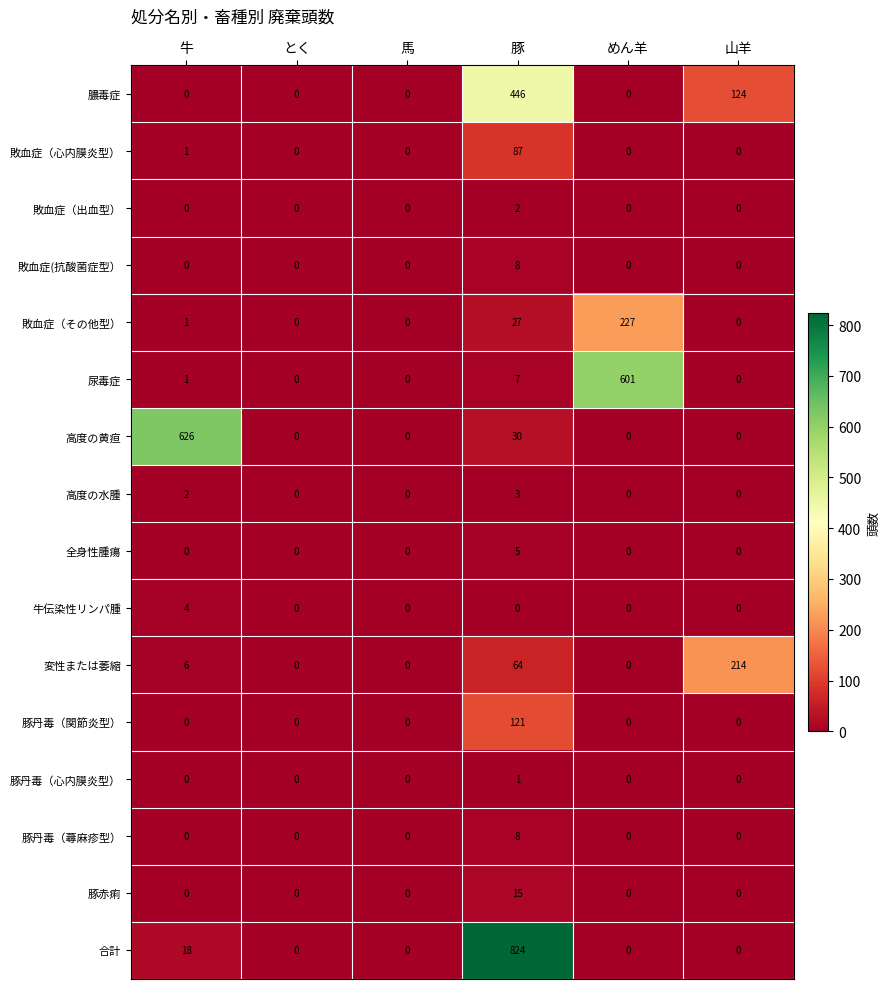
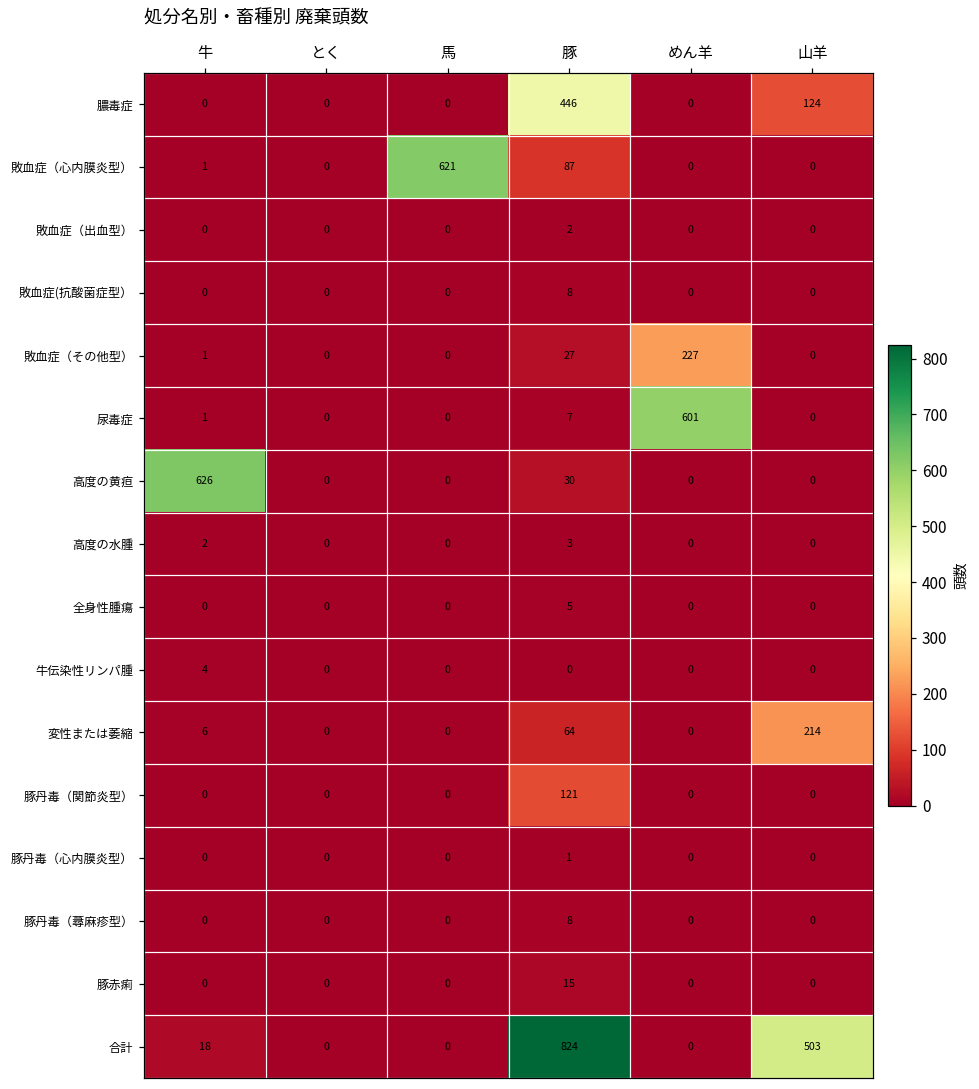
  {
    "膿毒症": {
      "牛": 0,
      "とく": 0,
      "馬": 0,
      "豚": 446,
      "めん羊": 0,
      "山羊": 124
    },
    "敗血症（心内膜炎型）": {
      "牛": 1,
      "とく": 0,
-     "馬": 0,
+     "馬": 621,
      "豚": 87,
      "めん羊": 0,
      "山羊": 0
    },
    "敗血症（出血型）": {
      "牛": 0,
      "とく": 0,
      "馬": 0,
      "豚": 2,
      "めん羊": 0,
      "山羊": 0
    },
    "敗血症(抗酸菌症型）": {
      "牛": 0,
      "とく": 0,
      "馬": 0,
      "豚": 8,
      "めん羊": 0,
      "山羊": 0
    },
    "敗血症（その他型）": {
      "牛": 1,
      "とく": 0,
      "馬": 0,
      "豚": 27,
      "めん羊": 227,
      "山羊": 0
    },
    "尿毒症": {
      "牛": 1,
      "とく": 0,
      "馬": 0,
      "豚": 7,
      "めん羊": 601,
      "山羊": 0
    },
    "高度の黄疸": {
      "牛": 626,
      "とく": 0,
      "馬": 0,
      "豚": 30,
      "めん羊": 0,
      "山羊": 0
    },
    "高度の水腫": {
      "牛": 2,
      "とく": 0,
      "馬": 0,
      "豚": 3,
      "めん羊": 0,
      "山羊": 0
    },
    "全身性腫瘍": {
      "牛": 0,
      "とく": 0,
      "馬": 0,
      "豚": 5,
      "めん羊": 0,
      "山羊": 0
    },
    "牛伝染性リンパ腫": {
      "牛": 4,
      "とく": 0,
      "馬": 0,
      "豚": 0,
      "めん羊": 0,
      "山羊": 0
    },
    "変性または萎縮": {
      "牛": 6,
      "とく": 0,
      "馬": 0,
      "豚": 64,
      "めん羊": 0,
      "山羊": 214
    },
    "豚丹毒（関節炎型）": {
      "牛": 0,
      "とく": 0,
      "馬": 0,
      "豚": 121,
      "めん羊": 0,
      "山羊": 0
    },
    "豚丹毒（心内膜炎型）": {
      "牛": 0,
      "とく": 0,
      "馬": 0,
      "豚": 1,
      "めん羊": 0,
      "山羊": 0
    },
    "豚丹毒（蕁麻疹型）": {
      "牛": 0,
      "とく": 0,
      "馬": 0,
      "豚": 8,
      "めん羊": 0,
      "山羊": 0
    },
    "豚赤痢": {
      "牛": 0,
      "とく": 0,
      "馬": 0,
      "豚": 15,
      "めん羊": 0,
      "山羊": 0
    },
    "合計": {
      "牛": 18,
      "とく": 0,
      "馬": 0,
      "豚": 824,
      "めん羊": 0,
-     "山羊": 0
+     "山羊": 503
    }
  }
